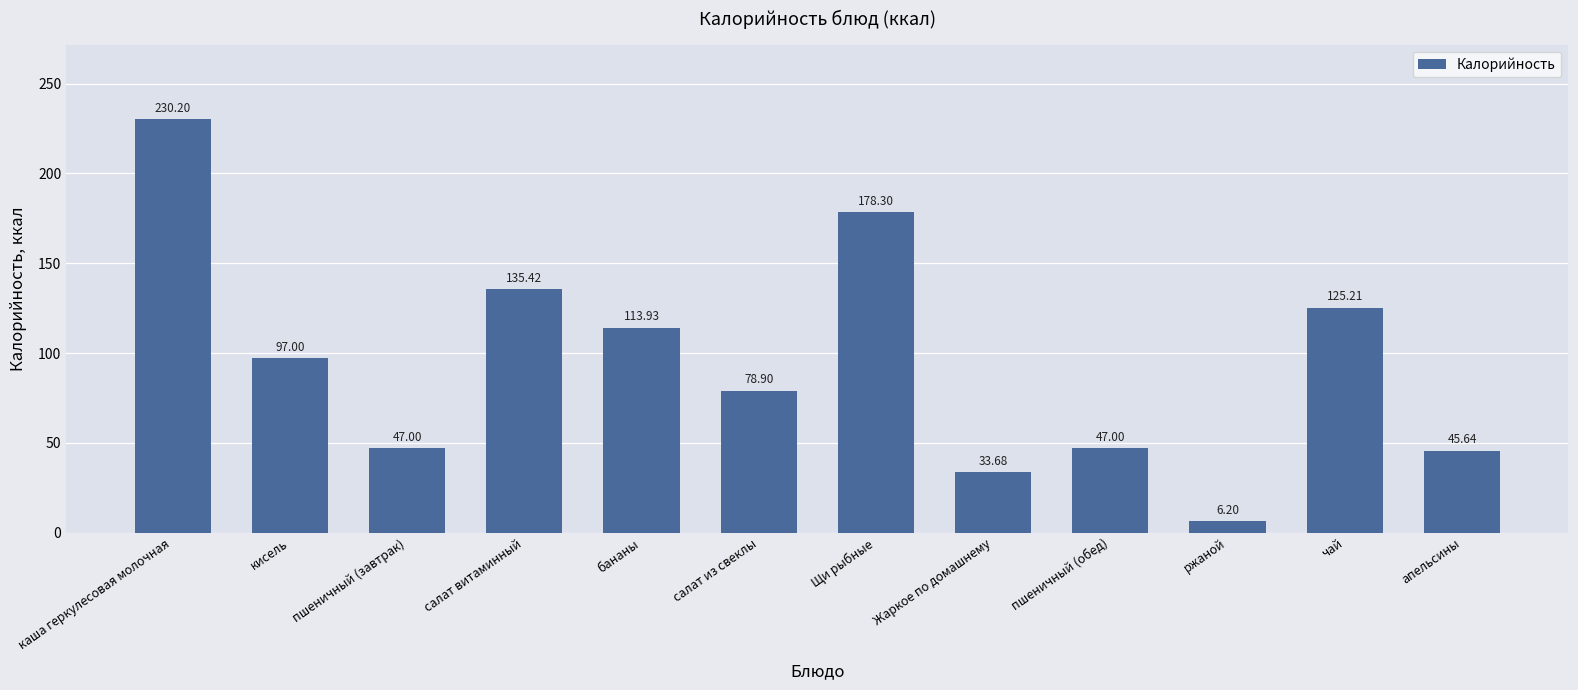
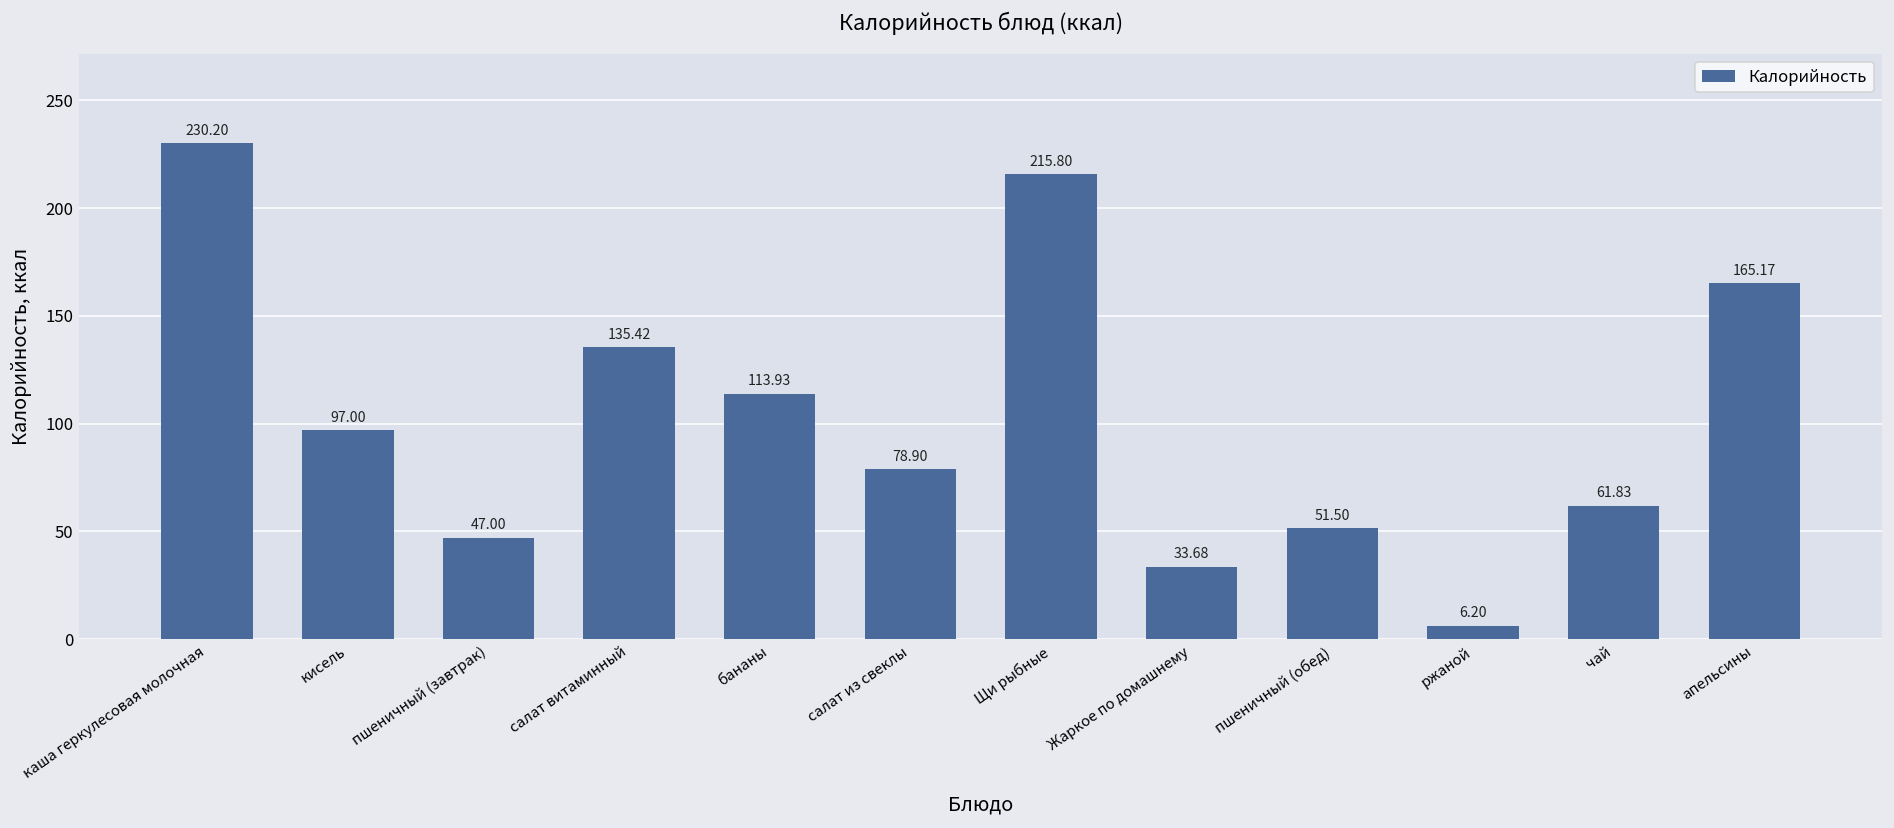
  {
    "каша геркулесовая молочная": 230.20,
    "кисель": 97.00,
    "пшеничный (завтрак)": 47.00,
    "салат витаминный": 135.42,
    "бананы": 113.93,
    "салат из свеклы": 78.90,
-   "Щи рыбные": 178.30,
+   "Щи рыбные": 215.80,
    "Жаркое по домашнему": 33.68,
-   "пшеничный (обед)": 47.00,
+   "пшеничный (обед)": 51.50,
    "ржаной": 6.20,
-   "чай": 125.21,
-   "апельсины": 45.64
+   "чай": 61.83,
+   "апельсины": 165.17
  }
